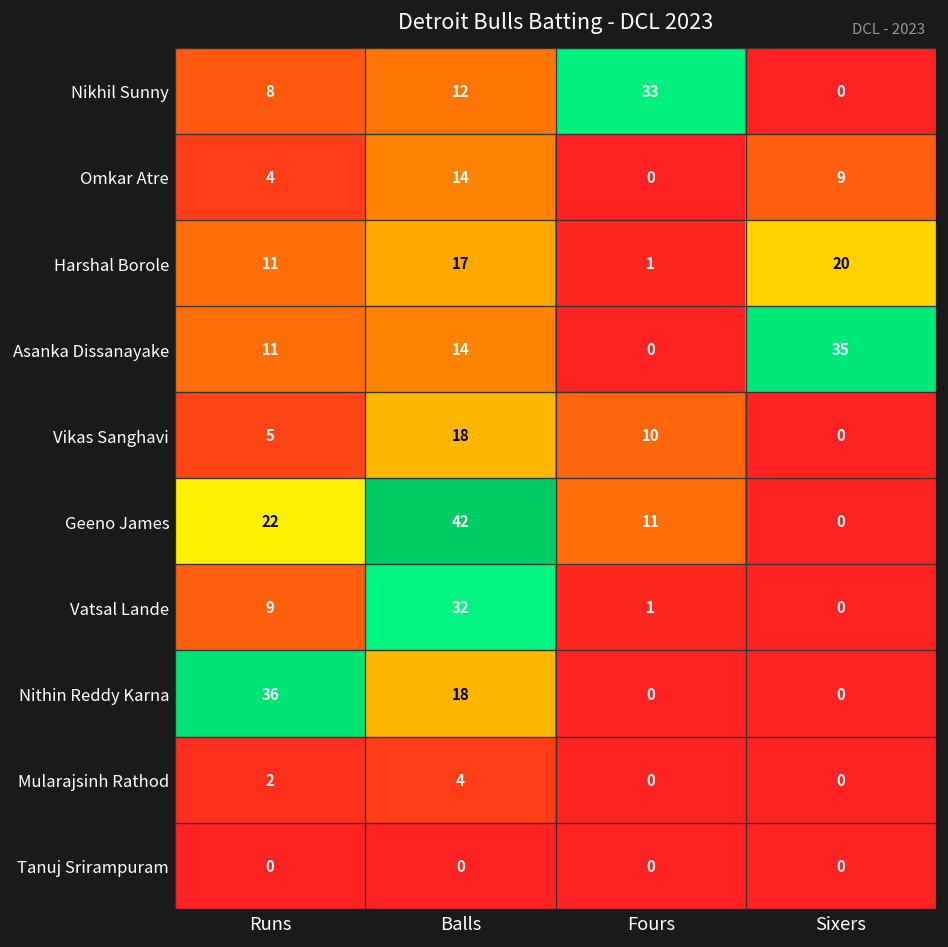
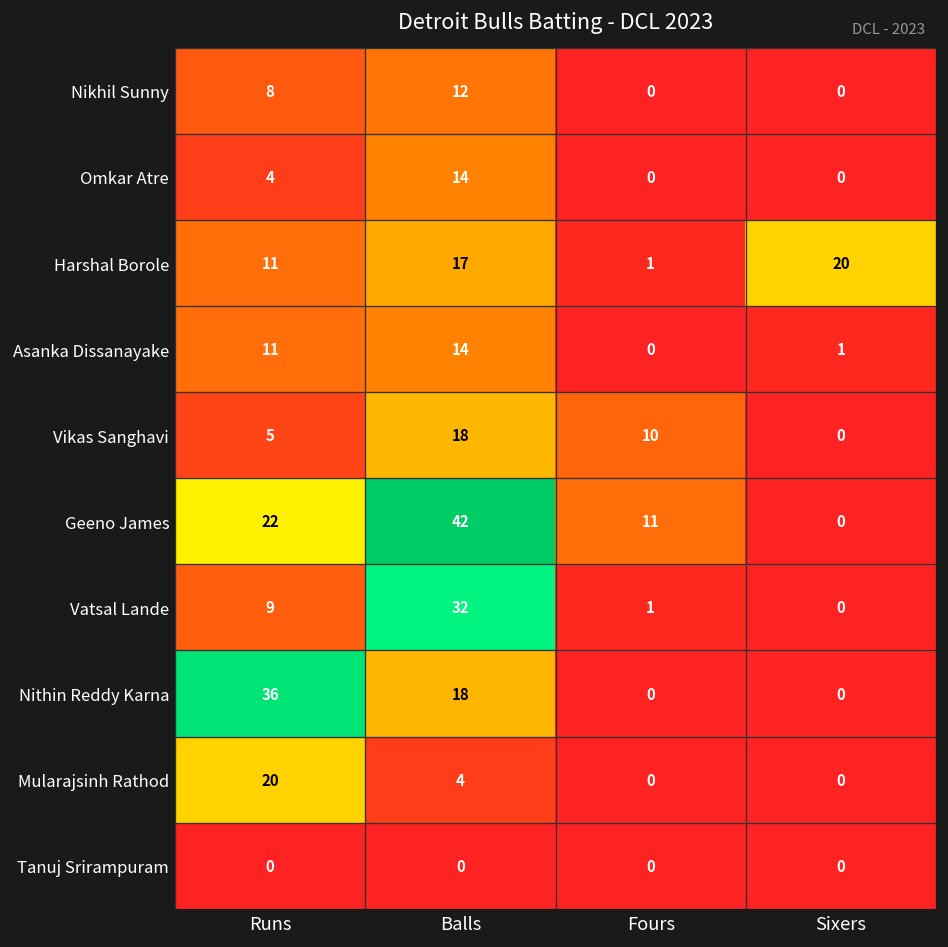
  {
    "Nikhil Sunny": {
      "Runs": 8,
      "Balls": 12,
-     "Fours": 33,
+     "Fours": 0,
      "Sixers": 0
    },
    "Omkar Atre": {
      "Runs": 4,
      "Balls": 14,
      "Fours": 0,
-     "Sixers": 9
+     "Sixers": 0
    },
    "Harshal Borole": {
      "Runs": 11,
      "Balls": 17,
      "Fours": 1,
      "Sixers": 20
    },
    "Asanka Dissanayake": {
      "Runs": 11,
      "Balls": 14,
      "Fours": 0,
-     "Sixers": 35
+     "Sixers": 1
    },
    "Vikas Sanghavi": {
      "Runs": 5,
      "Balls": 18,
      "Fours": 10,
      "Sixers": 0
    },
    "Geeno James": {
      "Runs": 22,
      "Balls": 42,
      "Fours": 11,
      "Sixers": 0
    },
    "Vatsal Lande": {
      "Runs": 9,
      "Balls": 32,
      "Fours": 1,
      "Sixers": 0
    },
    "Nithin Reddy Karna": {
      "Runs": 36,
      "Balls": 18,
      "Fours": 0,
      "Sixers": 0
    },
    "Mularajsinh Rathod": {
-     "Runs": 2,
+     "Runs": 20,
      "Balls": 4,
      "Fours": 0,
      "Sixers": 0
    },
    "Tanuj Srirampuram": {
      "Runs": 0,
      "Balls": 0,
      "Fours": 0,
      "Sixers": 0
    }
  }
